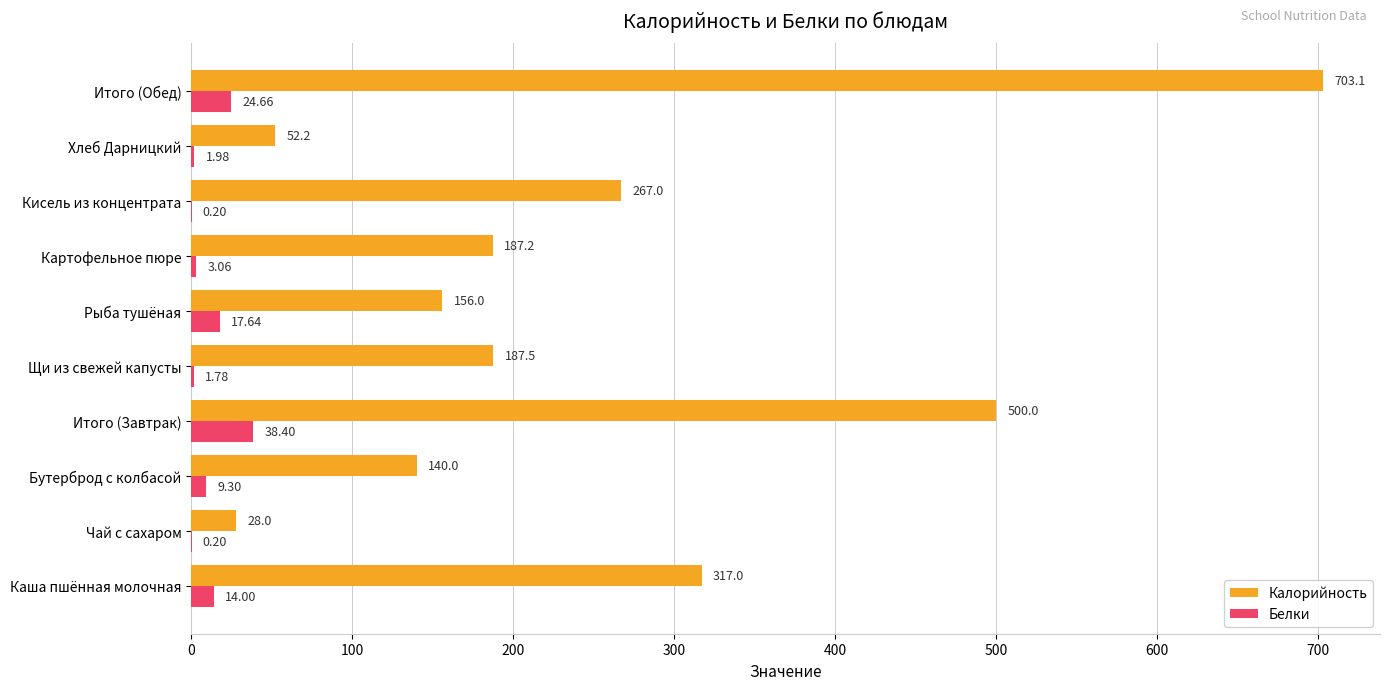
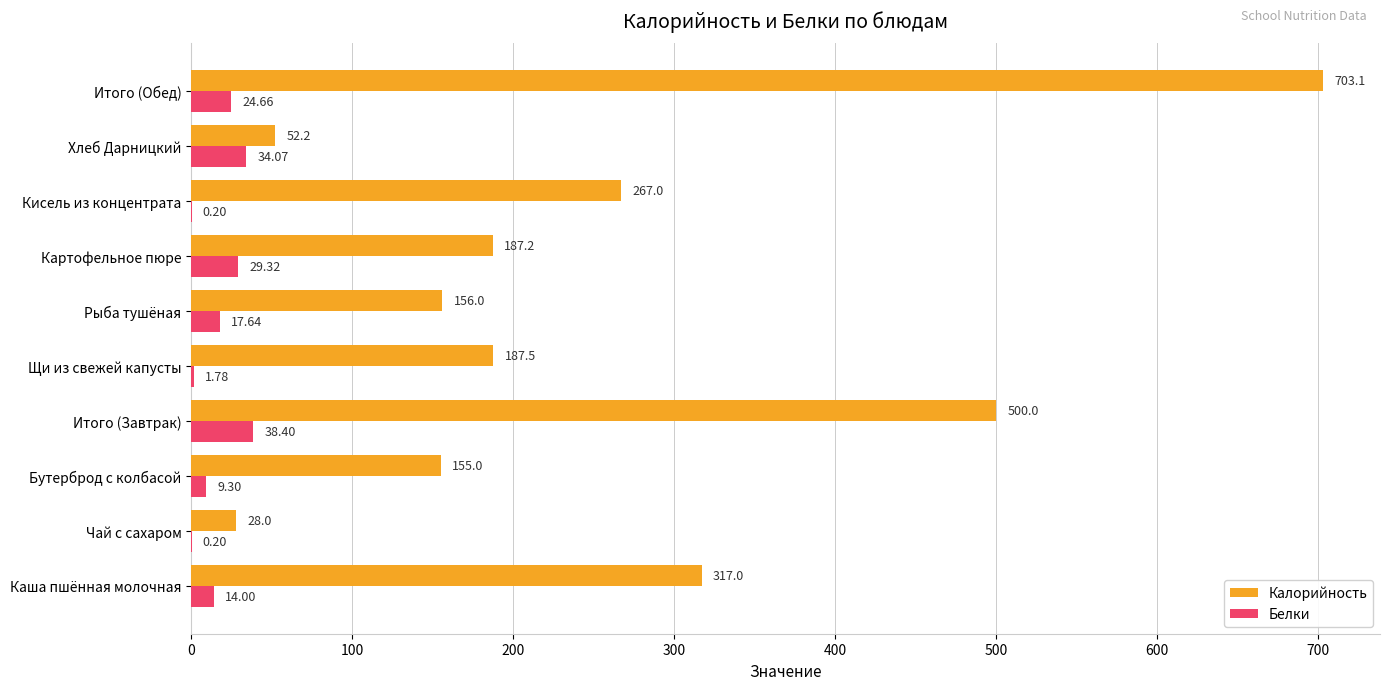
  {
    "Калорийность": {
      "Итого (Обед)": 703.1,
      "Хлеб Дарницкий": 52.2,
      "Кисель из концентрата": 267.0,
      "Картофельное пюре": 187.2,
      "Рыба тушёная": 156.0,
      "Щи из свежей капусты": 187.5,
      "Итого (Завтрак)": 500.0,
-     "Бутерброд с колбасой": 140.0,
+     "Бутерброд с колбасой": 155.0,
      "Чай с сахаром": 28.0,
      "Каша пшённая молочная": 317.0
    },
    "Белки": {
      "Итого (Обед)": 24.66,
-     "Хлеб Дарницкий": 1.98,
+     "Хлеб Дарницкий": 34.07,
      "Кисель из концентрата": 0.20,
-     "Картофельное пюре": 3.06,
+     "Картофельное пюре": 29.32,
      "Рыба тушёная": 17.64,
      "Щи из свежей капусты": 1.78,
      "Итого (Завтрак)": 38.40,
      "Бутерброд с колбасой": 9.30,
      "Чай с сахаром": 0.20,
      "Каша пшённая молочная": 14.00
    }
  }
